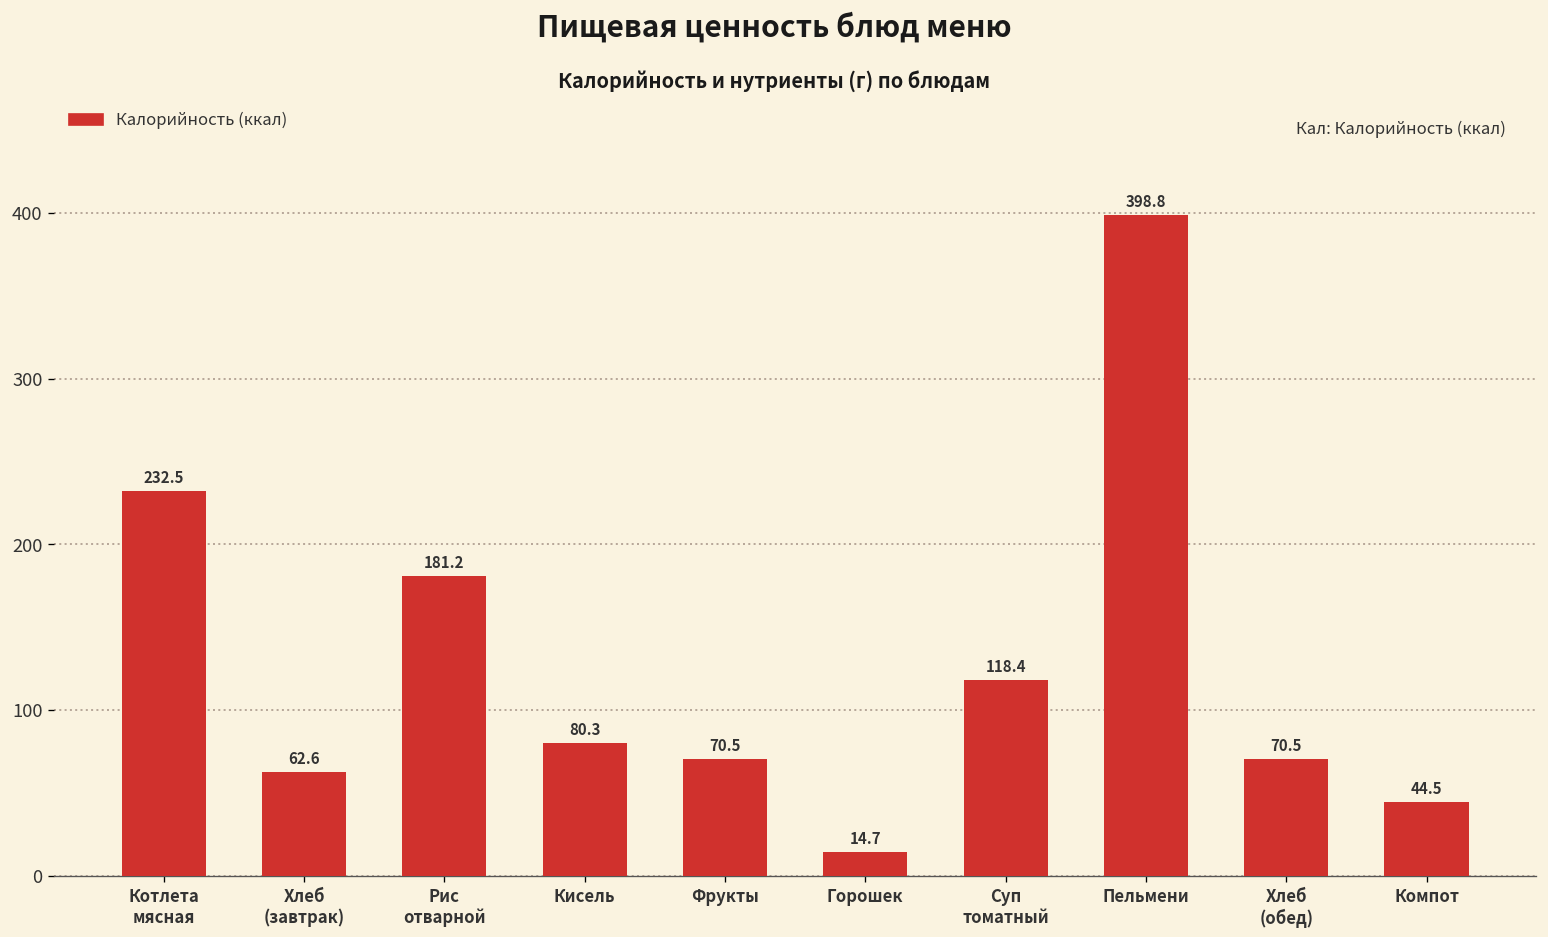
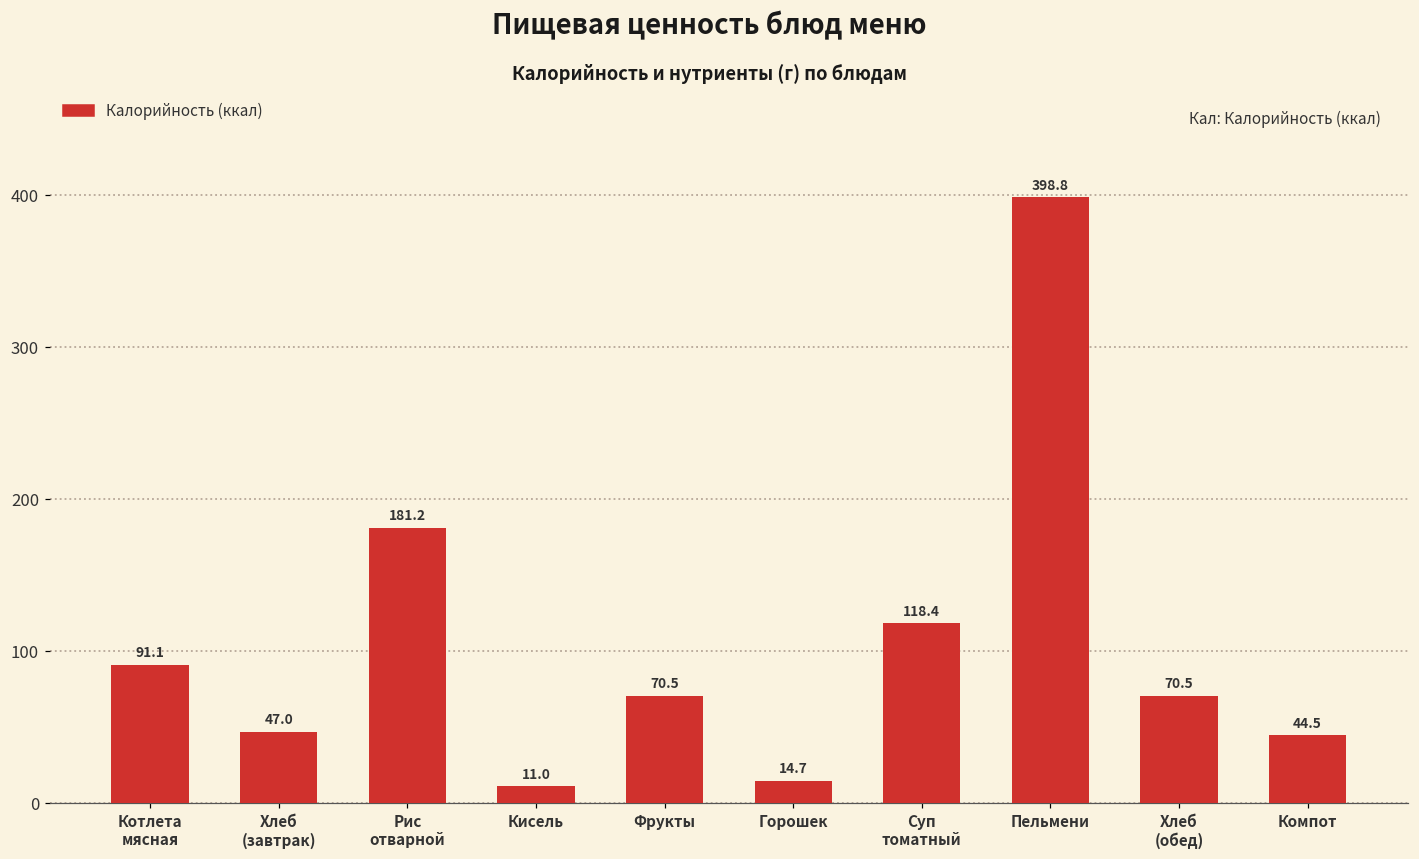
  {
-   "Котлета мясная": 232.5,
-   "Хлеб (завтрак)": 62.6,
+   "Котлета мясная": 91.1,
+   "Хлеб (завтрак)": 47.0,
    "Рис отварной": 181.2,
-   "Кисель": 80.3,
+   "Кисель": 11.0,
    "Фрукты": 70.5,
    "Горошек": 14.7,
    "Суп томатный": 118.4,
    "Пельмени": 398.8,
    "Хлеб (обед)": 70.5,
    "Компот": 44.5
  }
